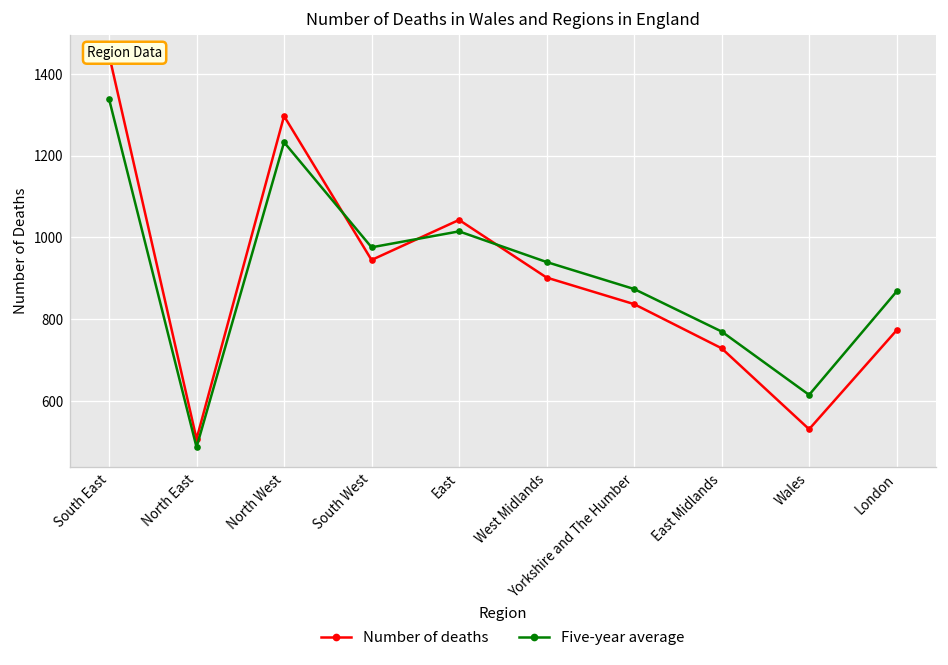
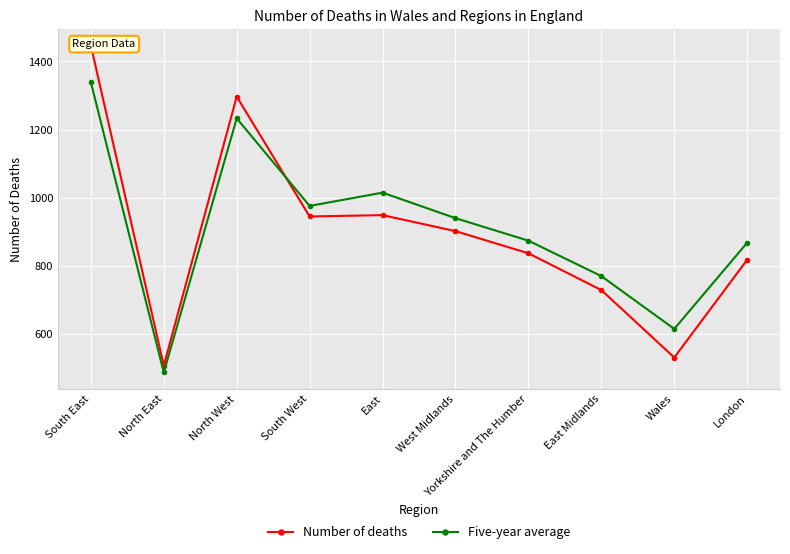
  {
    "Number of deaths": {
      "North East": 510,
      "North West": 1300,
      "South West": 950,
-     "East": 1040,
+     "East": 950,
      "West Midlands": 900,
      "Yorkshire and The Humber": 840,
      "East Midlands": 730,
      "Wales": 530,
-     "London": 770
+     "London": 820
    },
    "Five-year average": {
      "South East": 1340,
      "North East": 490,
      "North West": 1230,
      "South West": 980,
      "East": 1020,
      "West Midlands": 940,
      "Yorkshire and The Humber": 870,
      "East Midlands": 770,
      "Wales": 620,
      "London": 870
    }
  }
